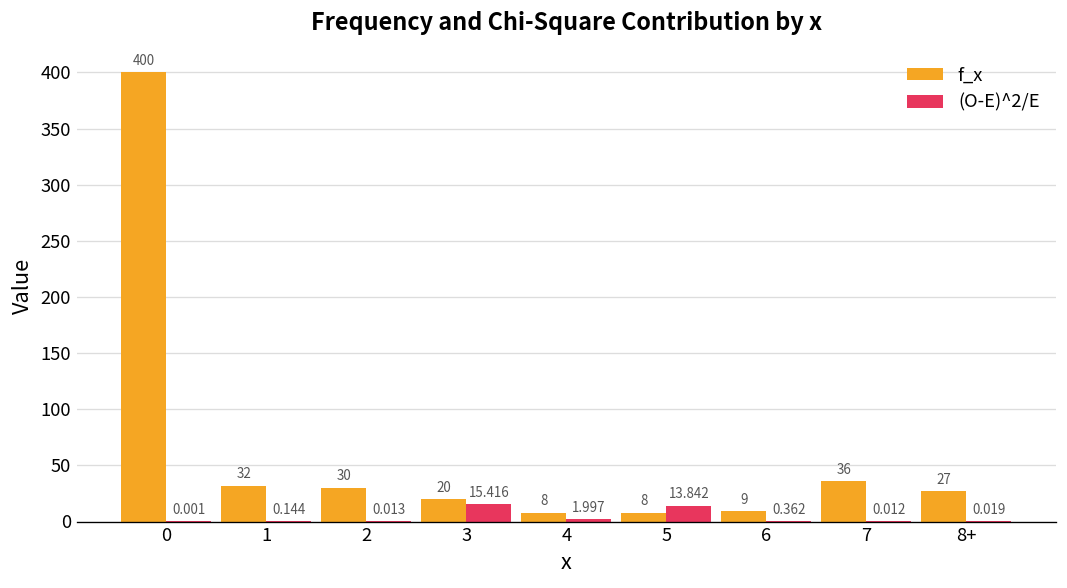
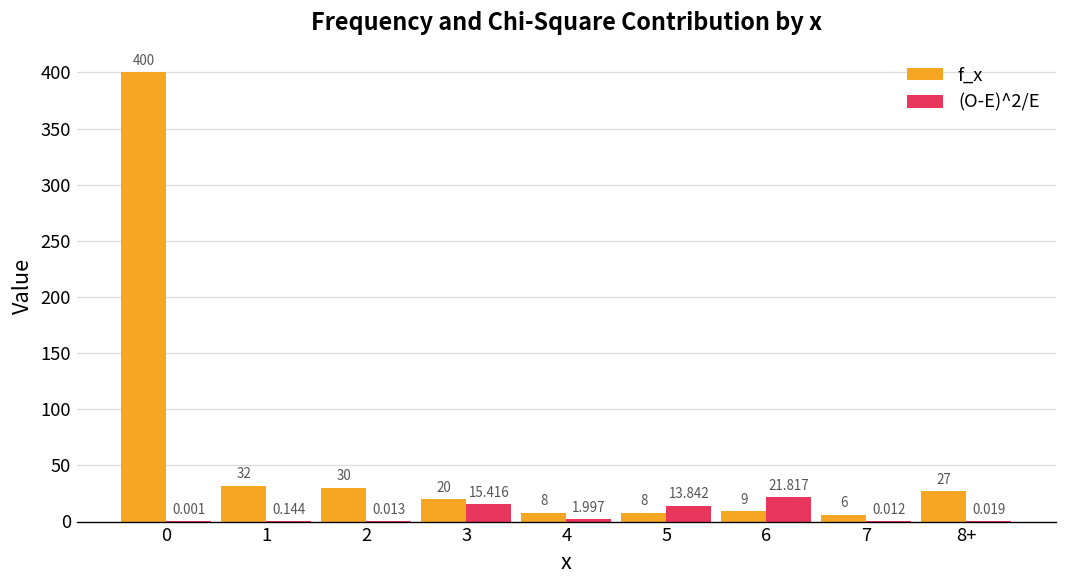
  {
    "f_x": {
      "0": 400,
      "1": 32,
      "2": 30,
      "3": 20,
      "4": 8,
      "5": 8,
      "6": 9,
-     "7": 36,
+     "7": 6,
      "8+": 27
    },
    "(O-E)^2/E": {
      "0": 0.001,
      "1": 0.144,
      "2": 0.013,
      "3": 15.416,
      "4": 1.997,
      "5": 13.842,
-     "6": 0.362,
+     "6": 21.817,
      "7": 0.012,
      "8+": 0.019
    }
  }
